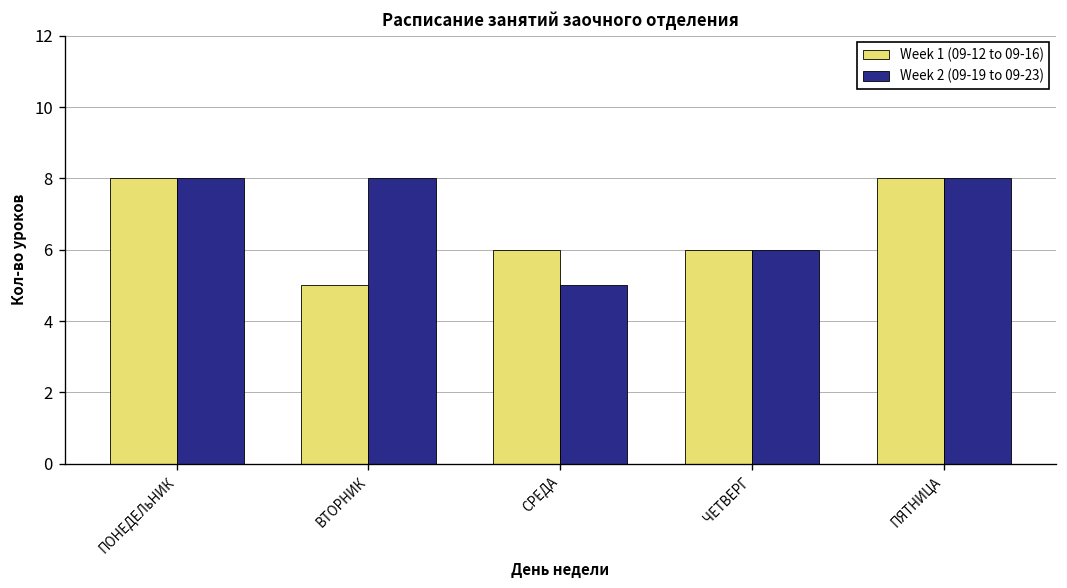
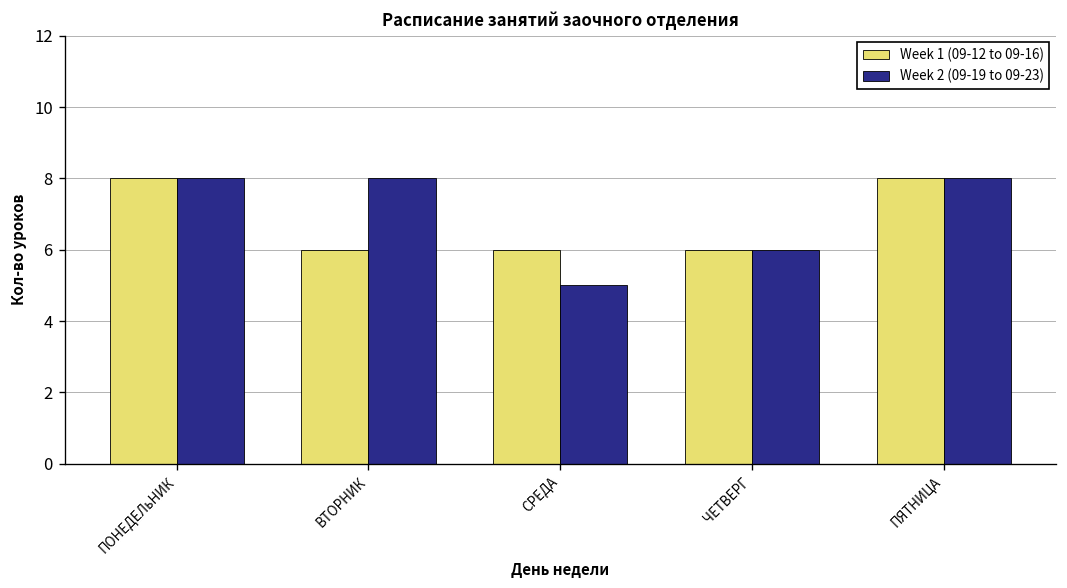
  {
    "Week 1 (09-12 to 09-16)": {
      "ПОНЕДЕЛьНИК": 8,
-     "ВТОРНИК": 5,
+     "ВТОРНИК": 6,
      "СРЕДА": 6,
      "ЧЕТВЕРГ": 6,
      "ПЯТНИЦА": 8
    },
    "Week 2 (09-19 to 09-23)": {
      "ПОНЕДЕЛьНИК": 8,
      "ВТОРНИК": 8,
      "СРЕДА": 5,
      "ЧЕТВЕРГ": 6,
      "ПЯТНИЦА": 8
    }
  }
